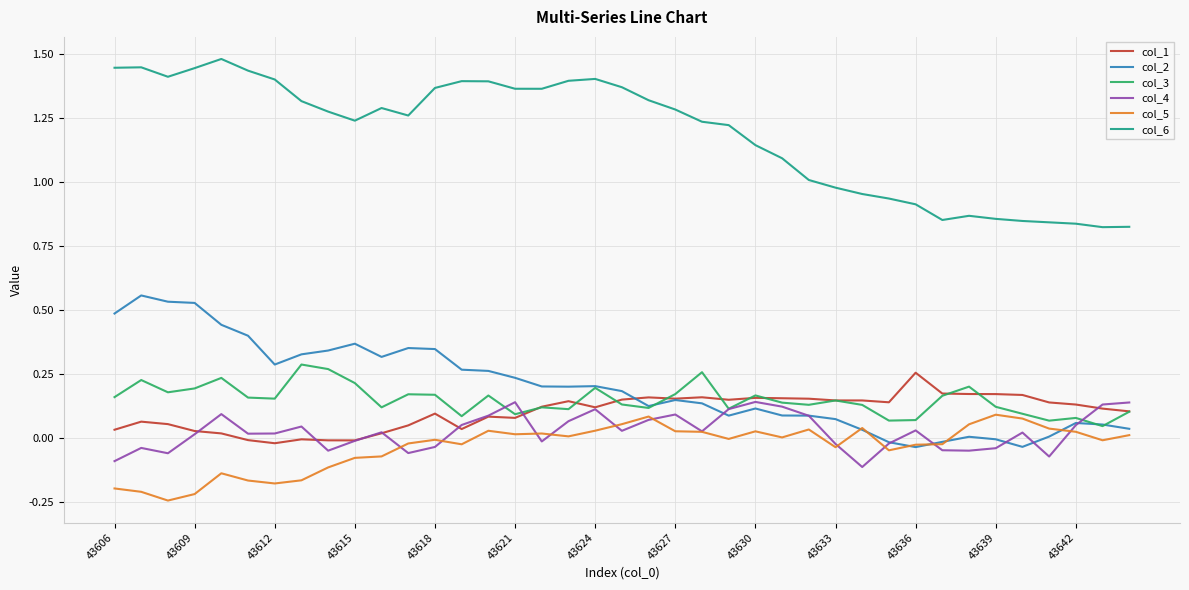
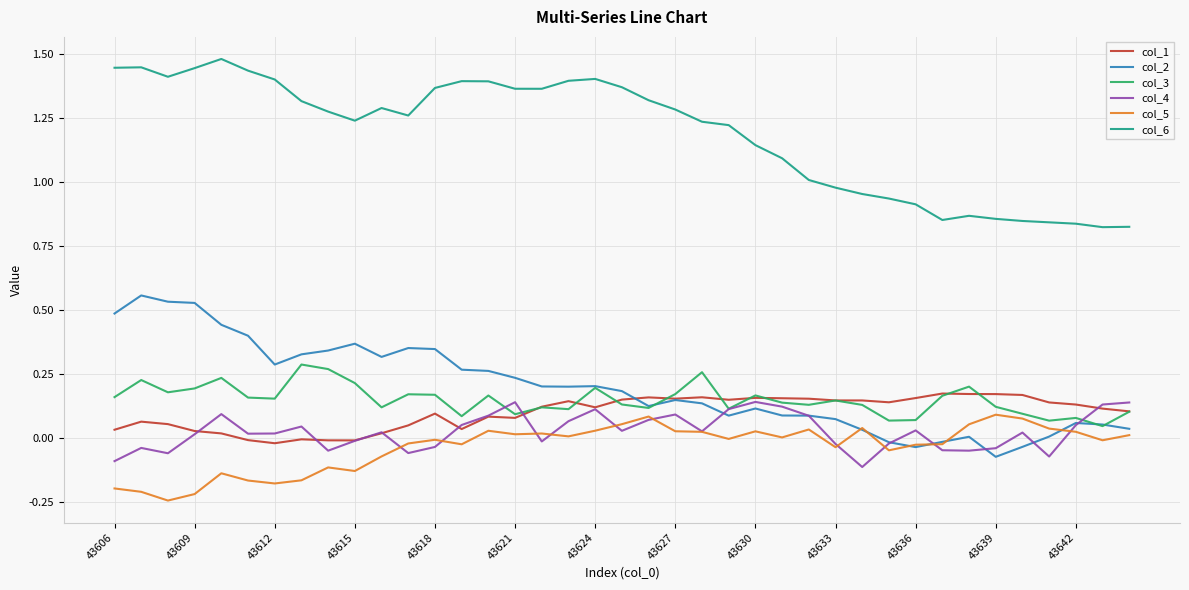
  {
    "col_1": {
      "43606": 0.03,
      "43609": 0.03,
      "43612": -0.02,
      "43618": 0.09,
      "43621": 0.08,
-     "43636": 0.25,
+     "43636": 0.16,
      "43639": 0.17,
      "43642": 0.13
    },
    "col_2": {
      "43606": 0.49,
      "43609": 0.53,
      "43612": 0.29,
      "43615": 0.37,
      "43618": 0.35,
      "43621": 0.23,
      "43630": 0.11,
      "43633": 0.07,
-     "43639": -0.01
+     "43639": -0.07
    },
    "col_4": {
      "43606": -0.09,
      "43609": 0.01,
      "43612": 0.02,
      "43618": -0.04,
      "43621": 0.14,
      "43627": 0.09,
      "43630": 0.14,
      "43633": -0.02,
      "43636": 0.03,
      "43639": -0.04
    },
    "col_5": {
      "43606": -0.20,
      "43609": -0.22,
      "43612": -0.18,
-     "43615": -0.08,
+     "43615": -0.13,
      "43618": -0.01,
      "43621": 0.01,
      "43624": 0.03,
      "43627": 0.03,
      "43630": 0.03,
      "43633": -0.04,
      "43639": 0.09,
      "43642": 0.02
    }
  }
